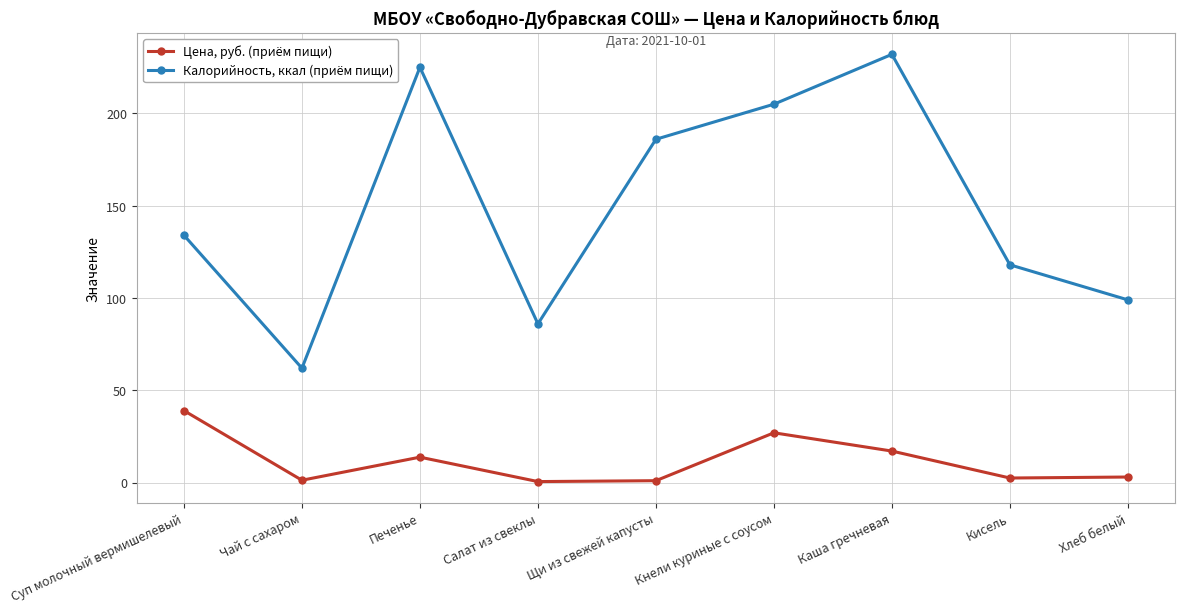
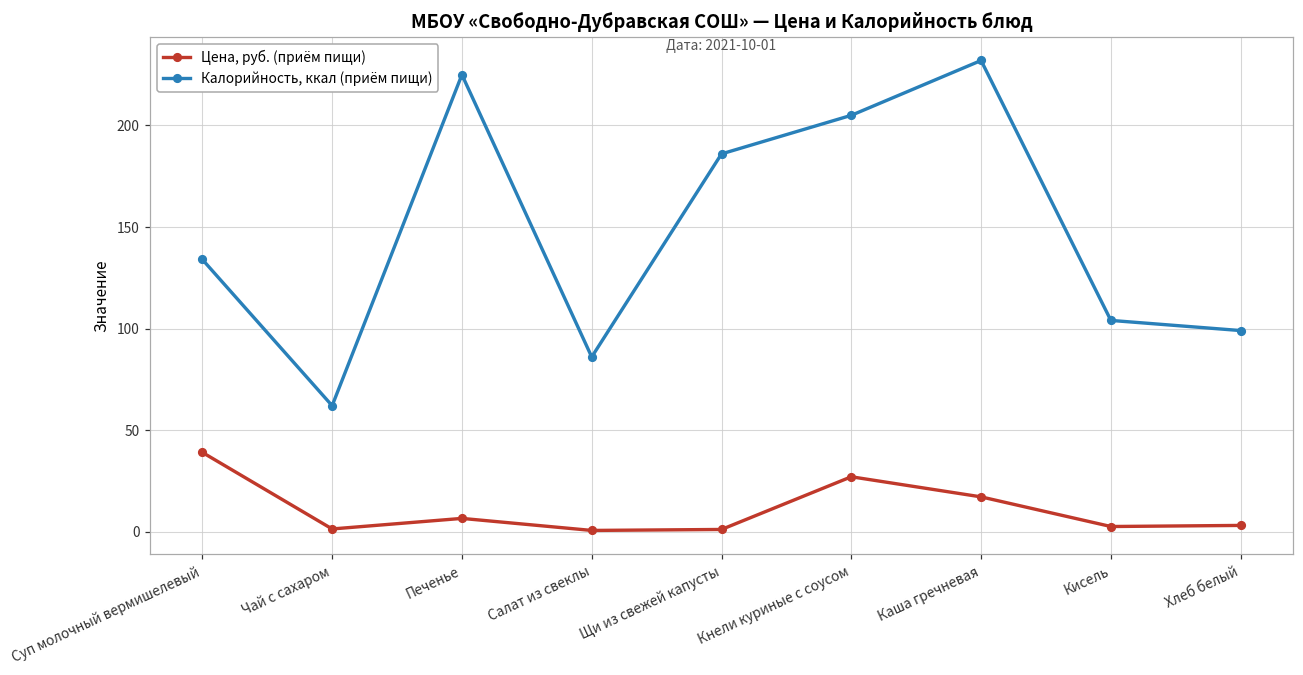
  {
    "Цена, руб. (приём пищи)": {
      "Суп молочный вермишелевый": 39,
      "Чай с сахаром": 1,
-     "Печенье": 14,
+     "Печенье": 7,
      "Салат из свеклы": 1,
      "Щи из свежей капусты": 1,
      "Кнели куриные с соусом": 27,
      "Каша гречневая": 17,
      "Кисель": 3,
      "Хлеб белый": 3
    },
    "Калорийность, ккал (приём пищи)": {
      "Суп молочный вермишелевый": 134,
      "Чай с сахаром": 62,
      "Печенье": 225,
      "Салат из свеклы": 86,
      "Щи из свежей капусты": 186,
      "Кнели куриные с соусом": 205,
      "Каша гречневая": 232,
-     "Кисель": 118,
+     "Кисель": 104,
      "Хлеб белый": 99
    }
  }
